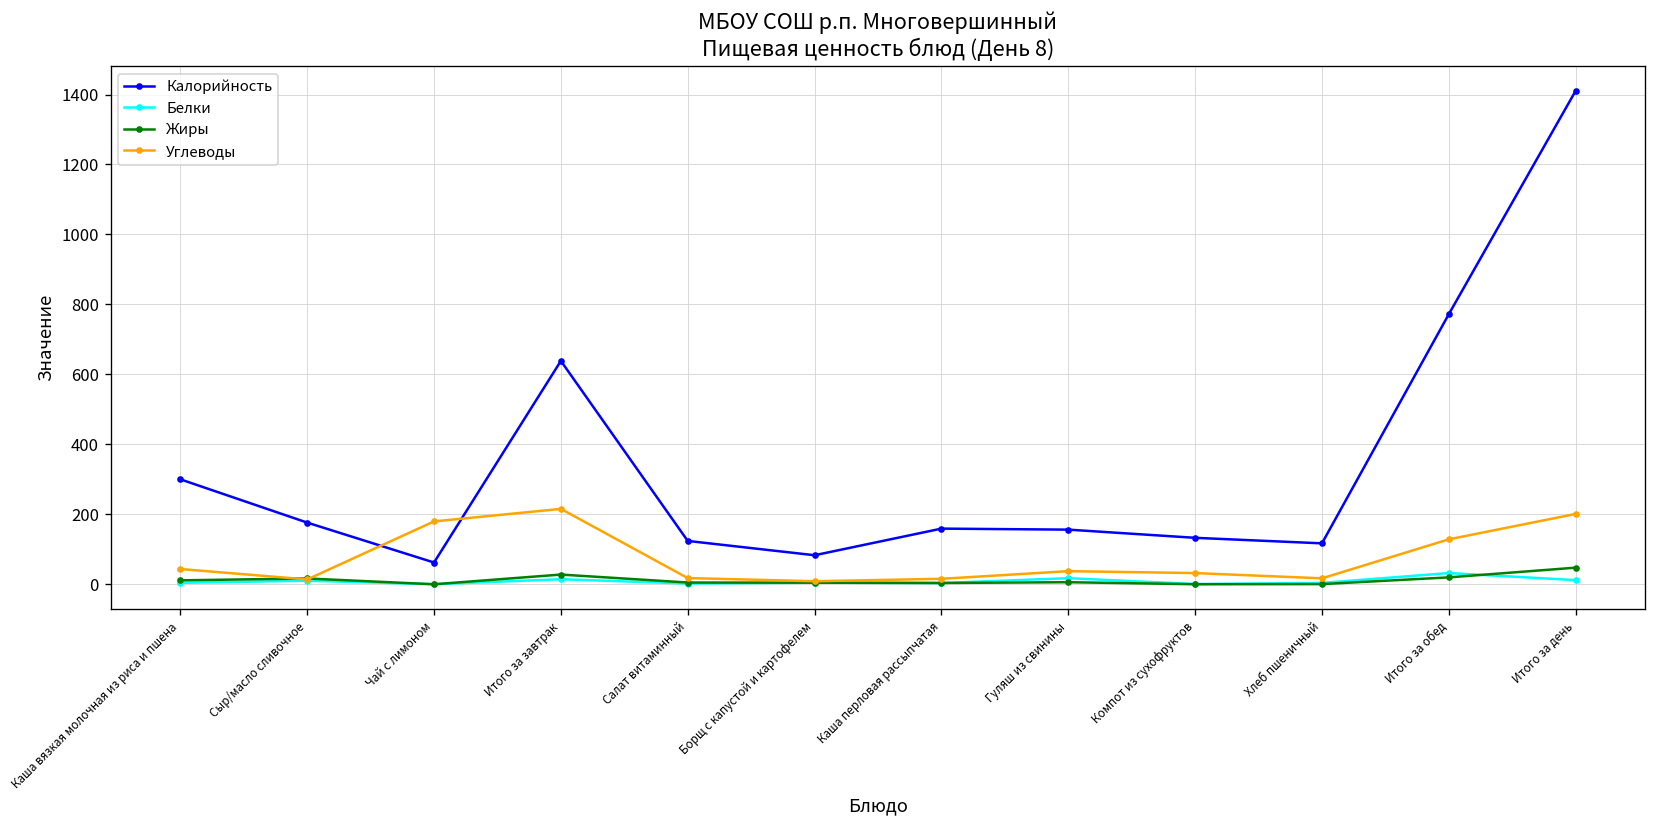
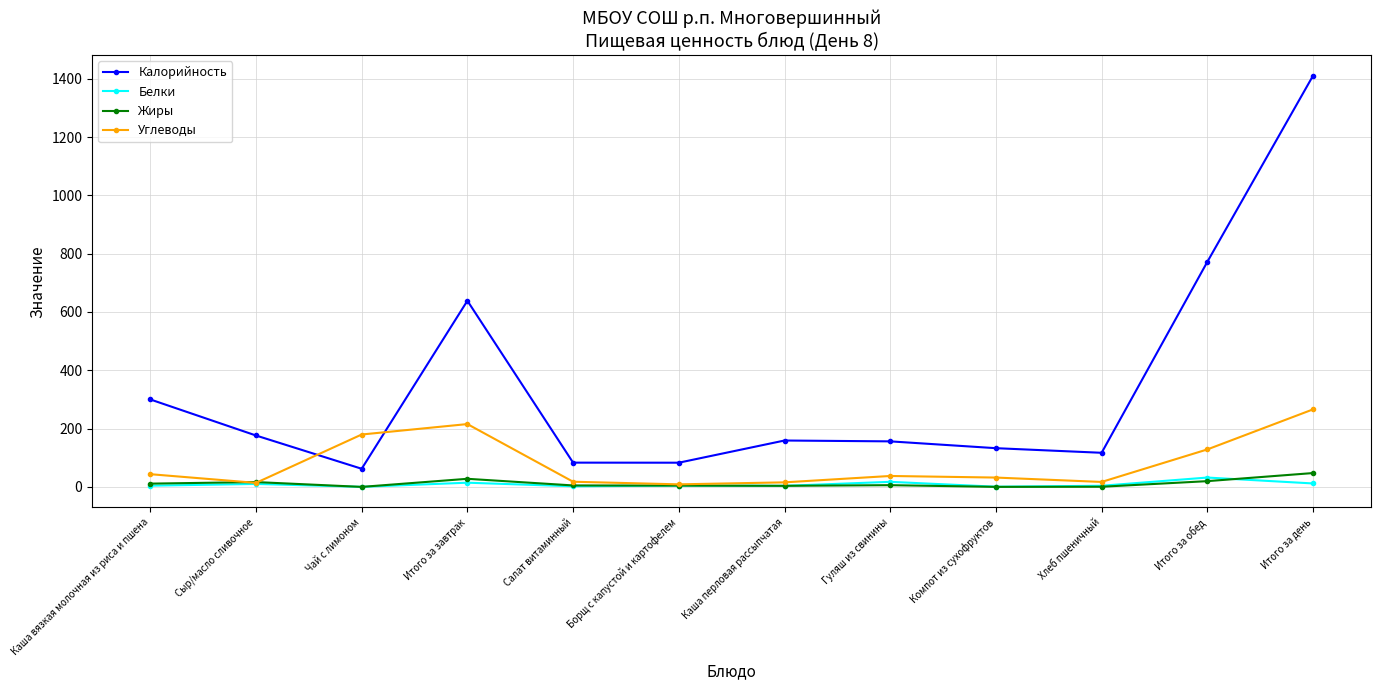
  {
    "Калорийность": {
      "Каша вязкая молочная из риса и пшена": 300,
      "Сыр/масло сливочное": 180,
      "Чай с лимоном": 60,
      "Итого за завтрак": 640,
-     "Салат витаминный": 120,
+     "Салат витаминный": 80,
      "Борщ с капустой и картофелем": 80,
      "Каша перловая рассыпчатая": 160,
      "Гуляш из свинины": 160,
      "Компот из сухофруктов": 130,
      "Хлеб пшеничный": 120,
      "Итого за обед": 770,
      "Итого за день": 1410
    },
    "Белки": {
      "Итого за завтрак": 10,
      "Гуляш из свинины": 20,
      "Итого за обед": 30,
      "Итого за день": 10
    },
    "Жиры": {
      "Итого за завтрак": 30,
      "Гуляш из свинины": 10,
      "Итого за обед": 20,
      "Итого за день": 50
    },
    "Углеводы": {
      "Каша вязкая молочная из риса и пшена": 40,
      "Чай с лимоном": 180,
      "Итого за завтрак": 220,
      "Салат витаминный": 20,
      "Каша перловая рассыпчатая": 20,
      "Гуляш из свинины": 40,
      "Компот из сухофруктов": 30,
      "Хлеб пшеничный": 20,
      "Итого за обед": 130,
-     "Итого за день": 200
+     "Итого за день": 270
    }
  }
